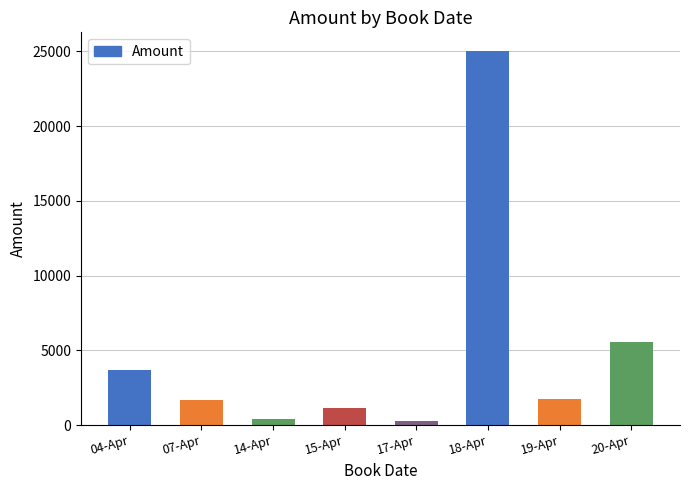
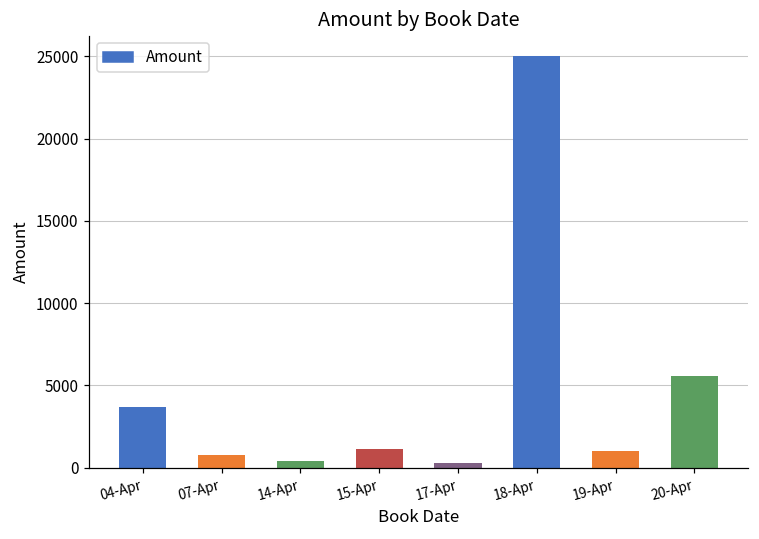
  {
    "04-Apr": 3700,
-   "07-Apr": 1700,
+   "07-Apr": 800,
    "14-Apr": 400,
    "15-Apr": 1100,
    "17-Apr": 300,
    "18-Apr": 25000,
-   "19-Apr": 1800,
+   "19-Apr": 1000,
    "20-Apr": 5600
  }
